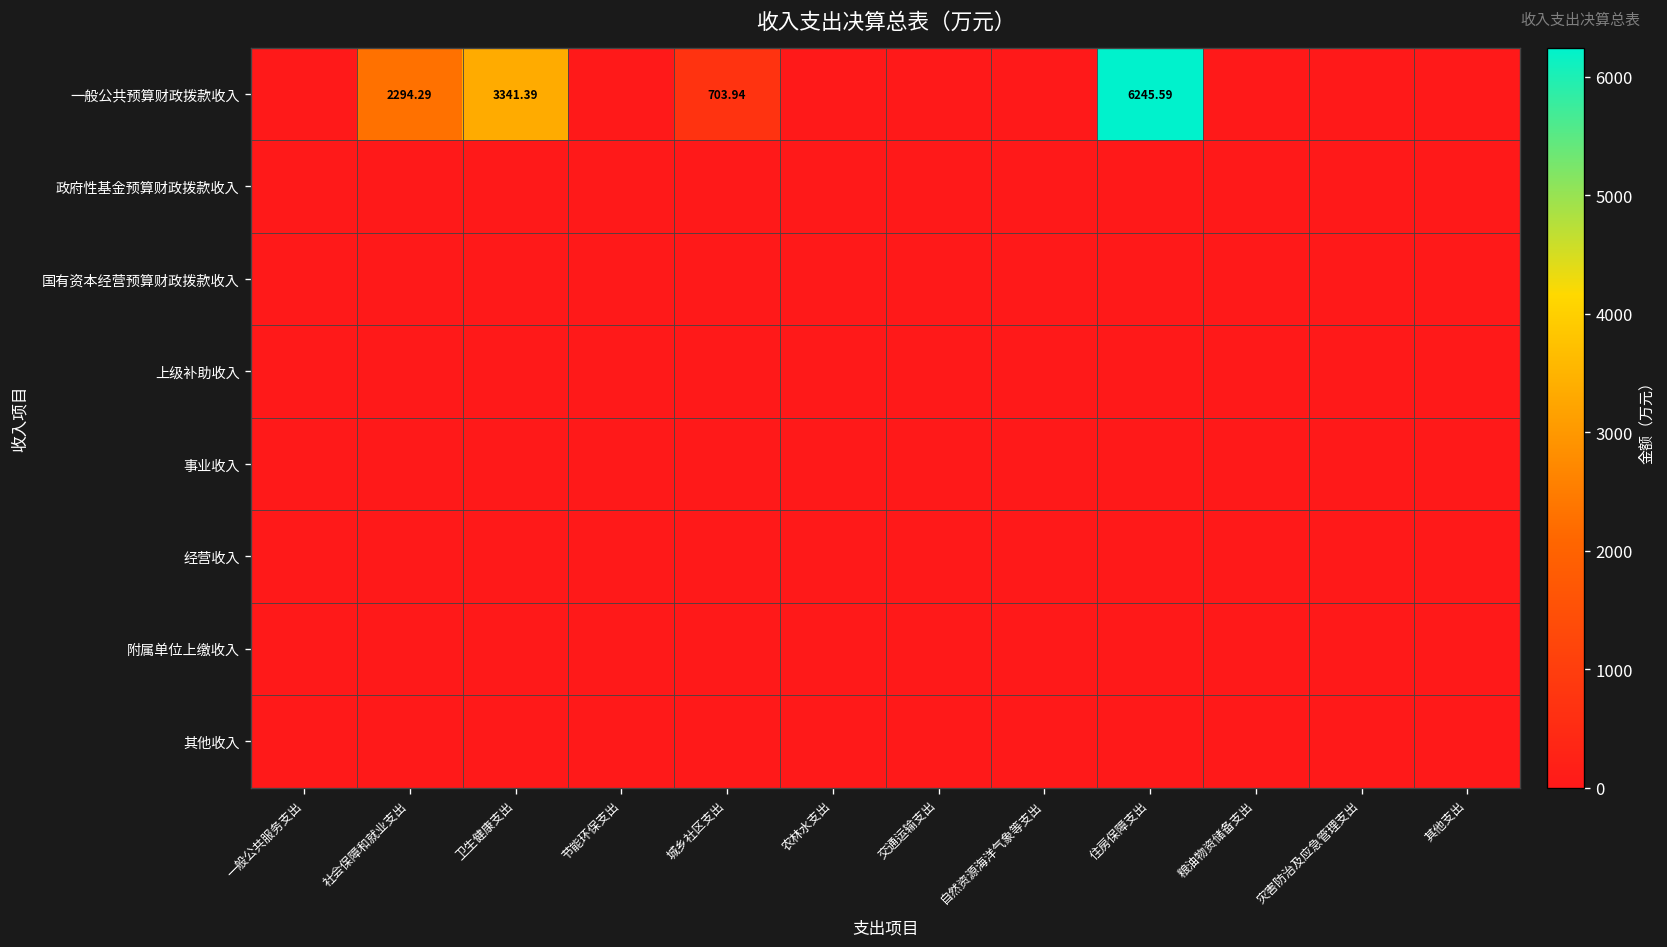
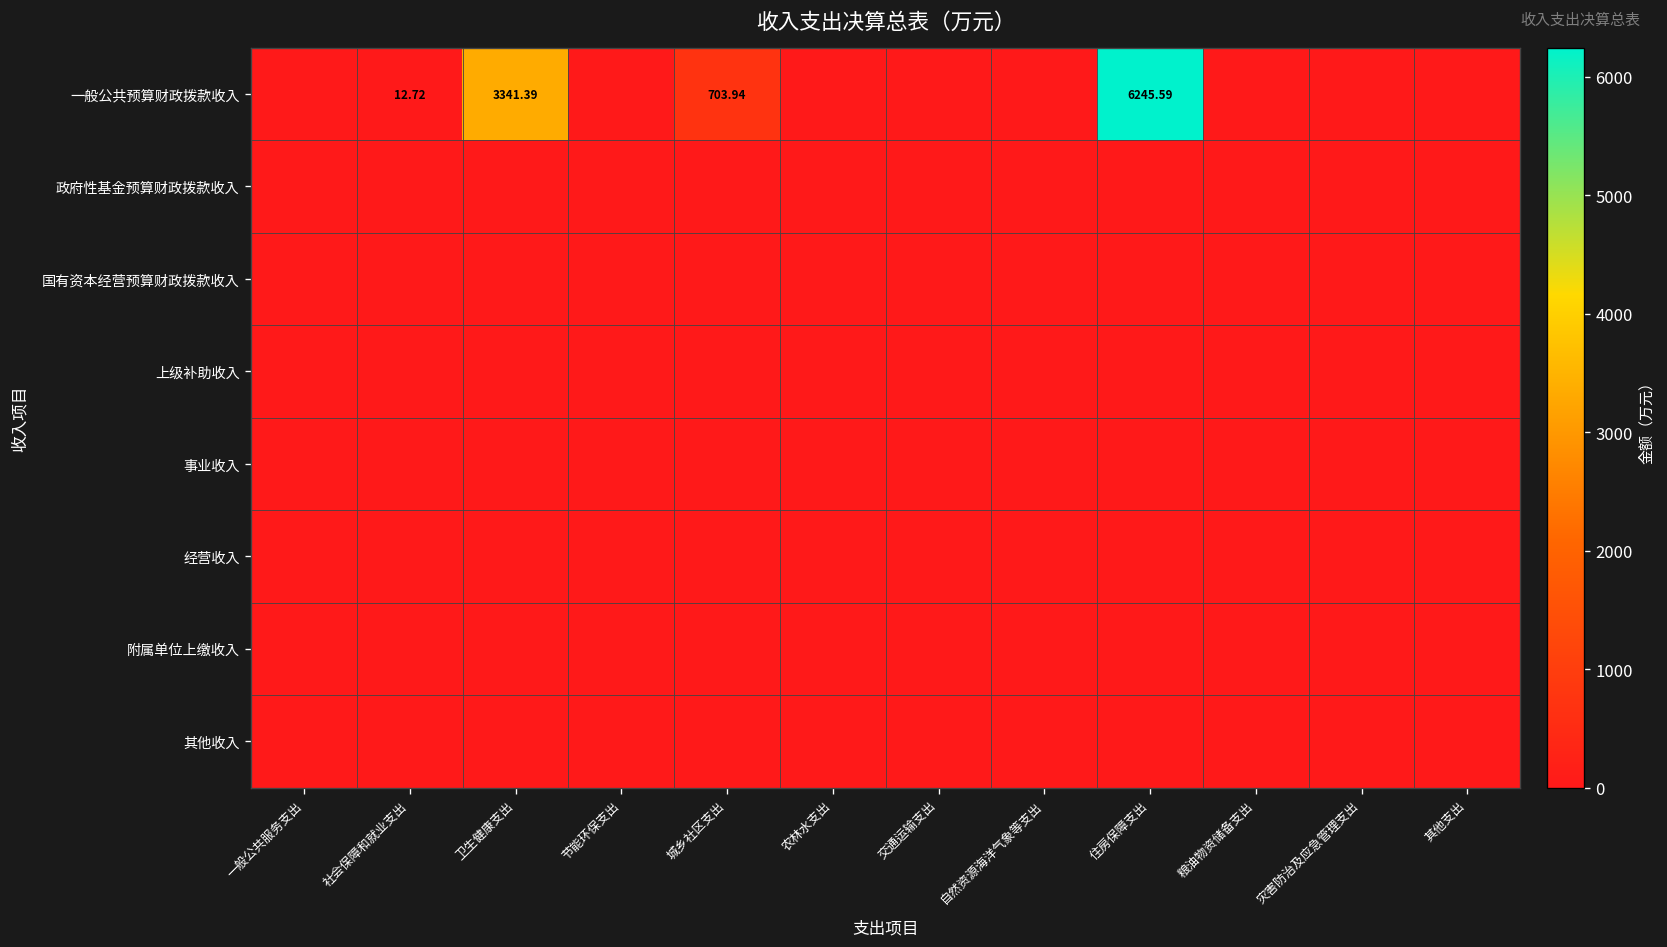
  {
    "一般公共预算财政拨款收入": {
-     "社会保障和就业支出": 2294.29,
+     "社会保障和就业支出": 12.72,
      "卫生健康支出": 3341.39,
      "城乡社区支出": 703.94,
      "住房保障支出": 6245.59
    }
  }
